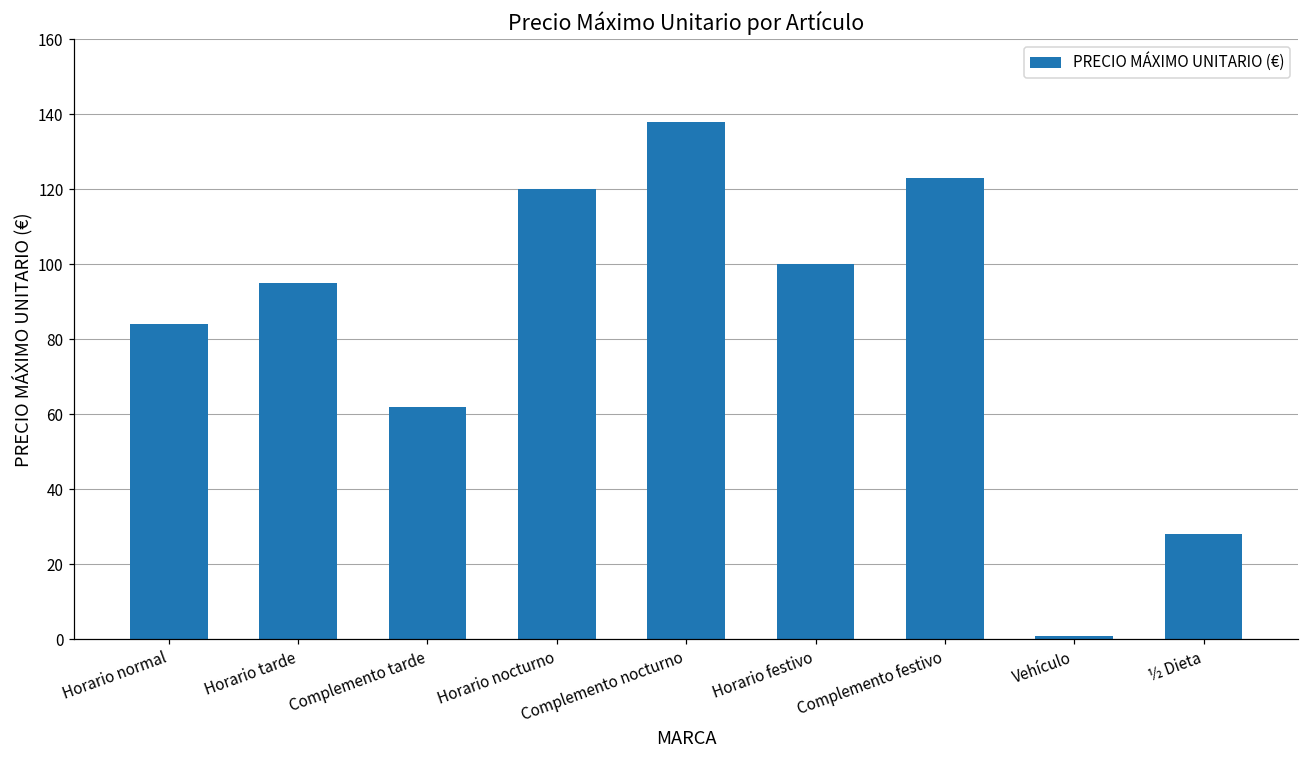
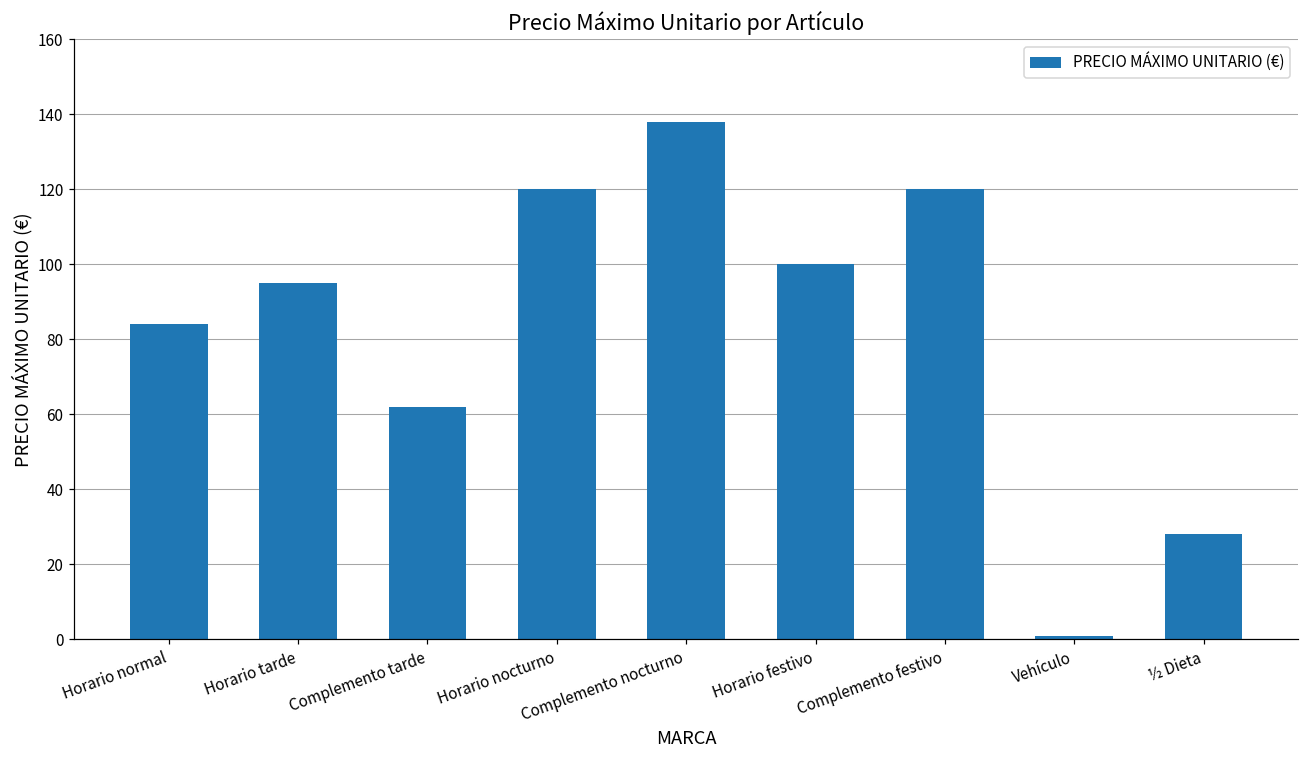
  {
    "Horario normal": 84,
    "Horario tarde": 95,
    "Complemento tarde": 62,
    "Horario nocturno": 120,
    "Complemento nocturno": 138,
    "Horario festivo": 100,
-   "Complemento festivo": 123,
+   "Complemento festivo": 120,
    "Vehículo": 1,
    "½ Dieta": 28
  }
